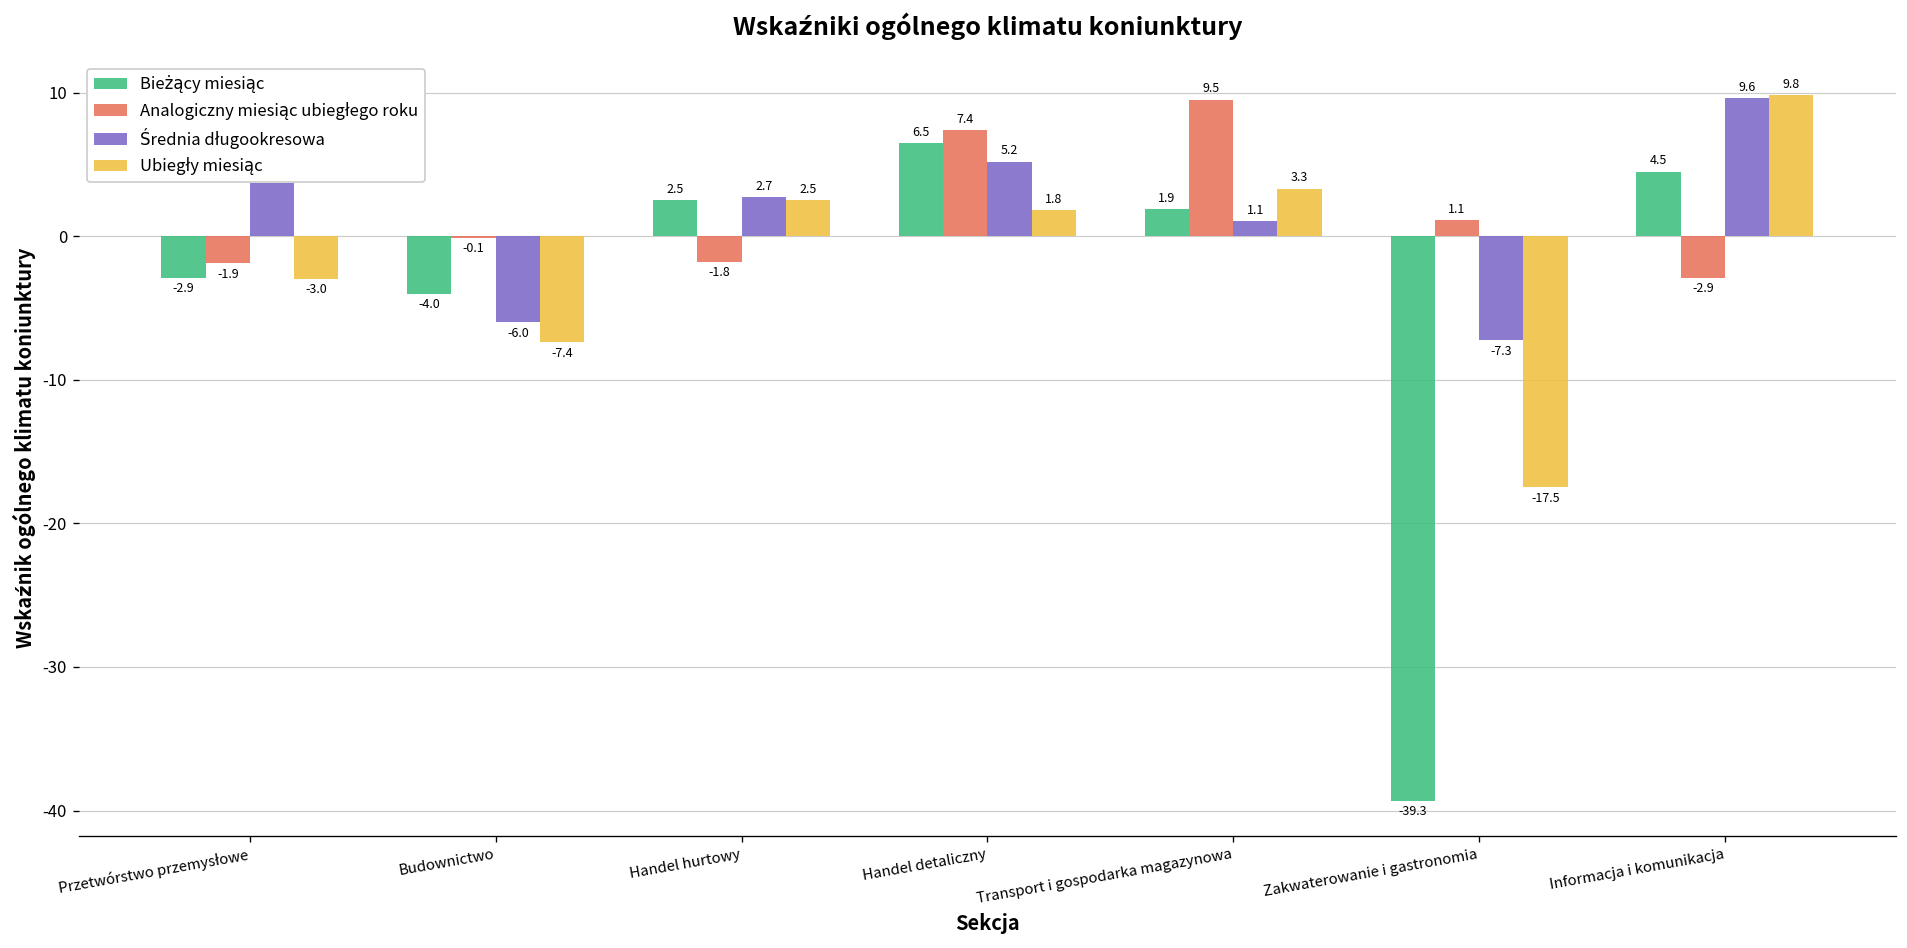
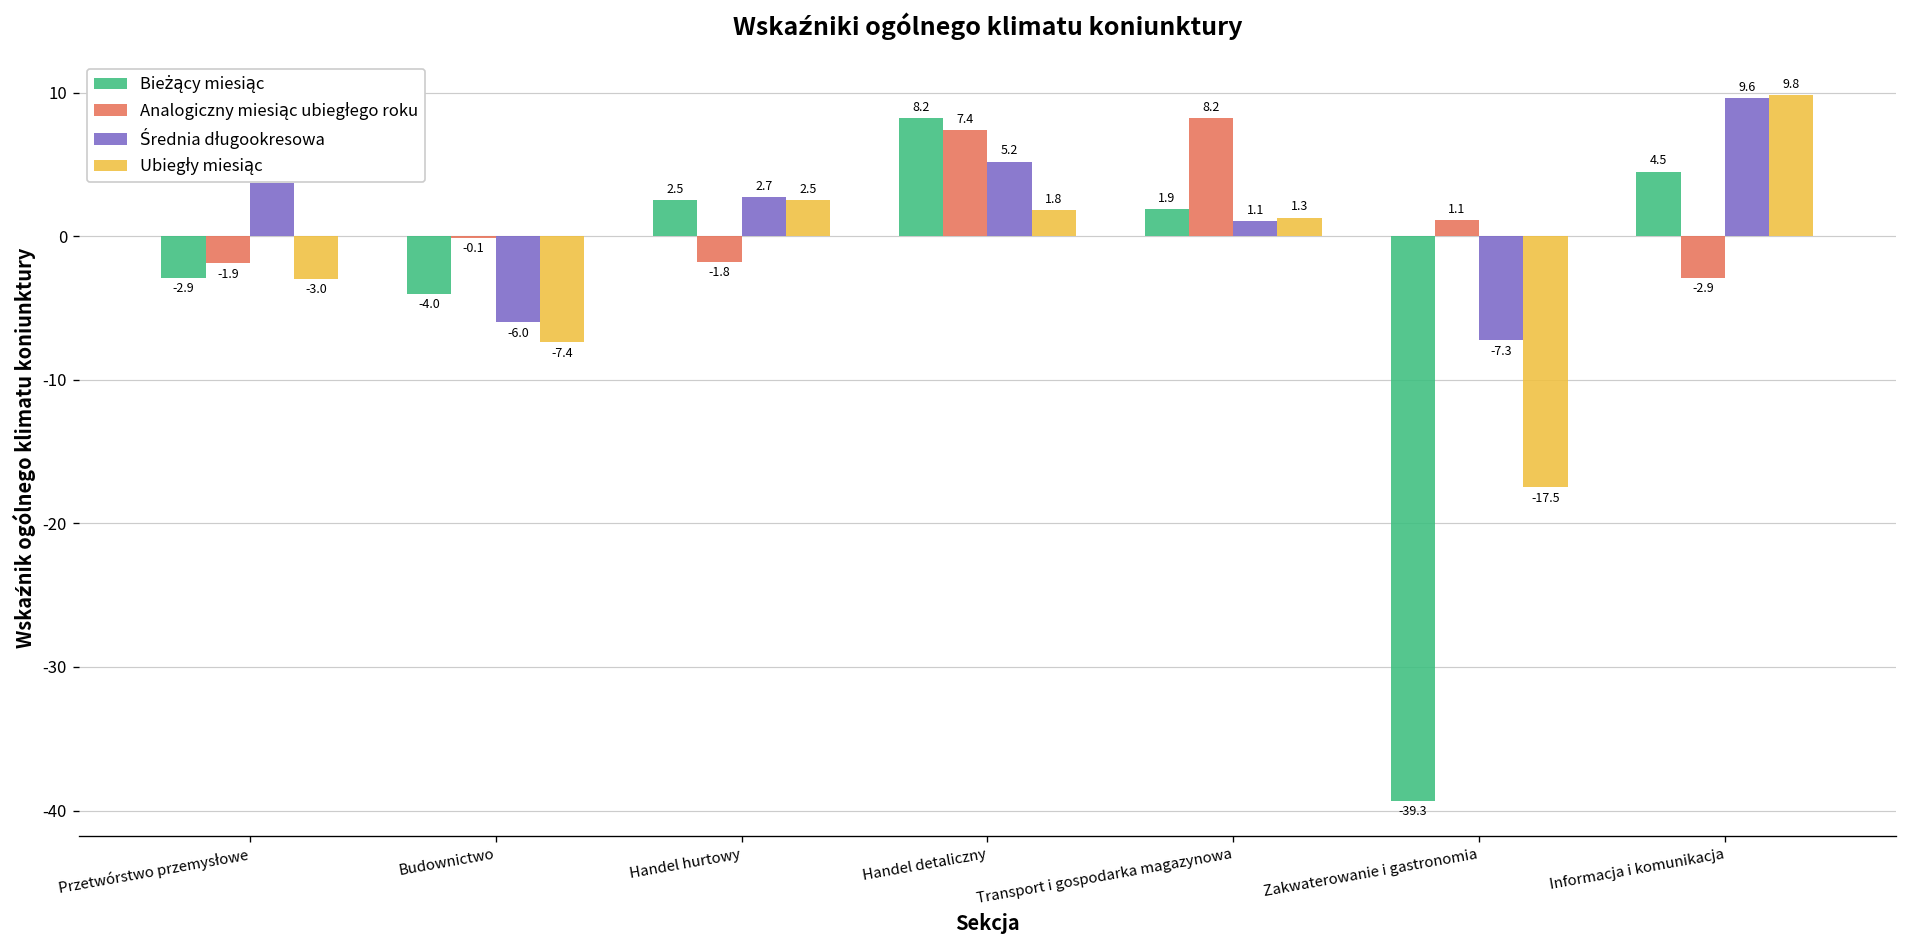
  {
    "Bieżący miesiąc": {
      "Przetwórstwo przemysłowe": -2.9,
      "Budownictwo": -4.0,
      "Handel hurtowy": 2.5,
-     "Handel detaliczny": 6.5,
+     "Handel detaliczny": 8.2,
      "Transport i gospodarka magazynowa": 1.9,
      "Zakwaterowanie i gastronomia": -39.3,
      "Informacja i komunikacja": 4.5
    },
    "Analogiczny miesiąc ubiegłego roku": {
      "Przetwórstwo przemysłowe": -1.9,
      "Budownictwo": -0.1,
      "Handel hurtowy": -1.8,
      "Handel detaliczny": 7.4,
-     "Transport i gospodarka magazynowa": 9.5,
+     "Transport i gospodarka magazynowa": 8.2,
      "Zakwaterowanie i gastronomia": 1.1,
      "Informacja i komunikacja": -2.9
    },
    "Średnia długookresowa": {
      "Budownictwo": -6.0,
      "Handel hurtowy": 2.7,
      "Handel detaliczny": 5.2,
      "Transport i gospodarka magazynowa": 1.1,
      "Zakwaterowanie i gastronomia": -7.3,
      "Informacja i komunikacja": 9.6
    },
    "Ubiegły miesiąc": {
      "Przetwórstwo przemysłowe": -3.0,
      "Budownictwo": -7.4,
      "Handel hurtowy": 2.5,
      "Handel detaliczny": 1.8,
-     "Transport i gospodarka magazynowa": 3.3,
+     "Transport i gospodarka magazynowa": 1.3,
      "Zakwaterowanie i gastronomia": -17.5,
      "Informacja i komunikacja": 9.8
    }
  }
